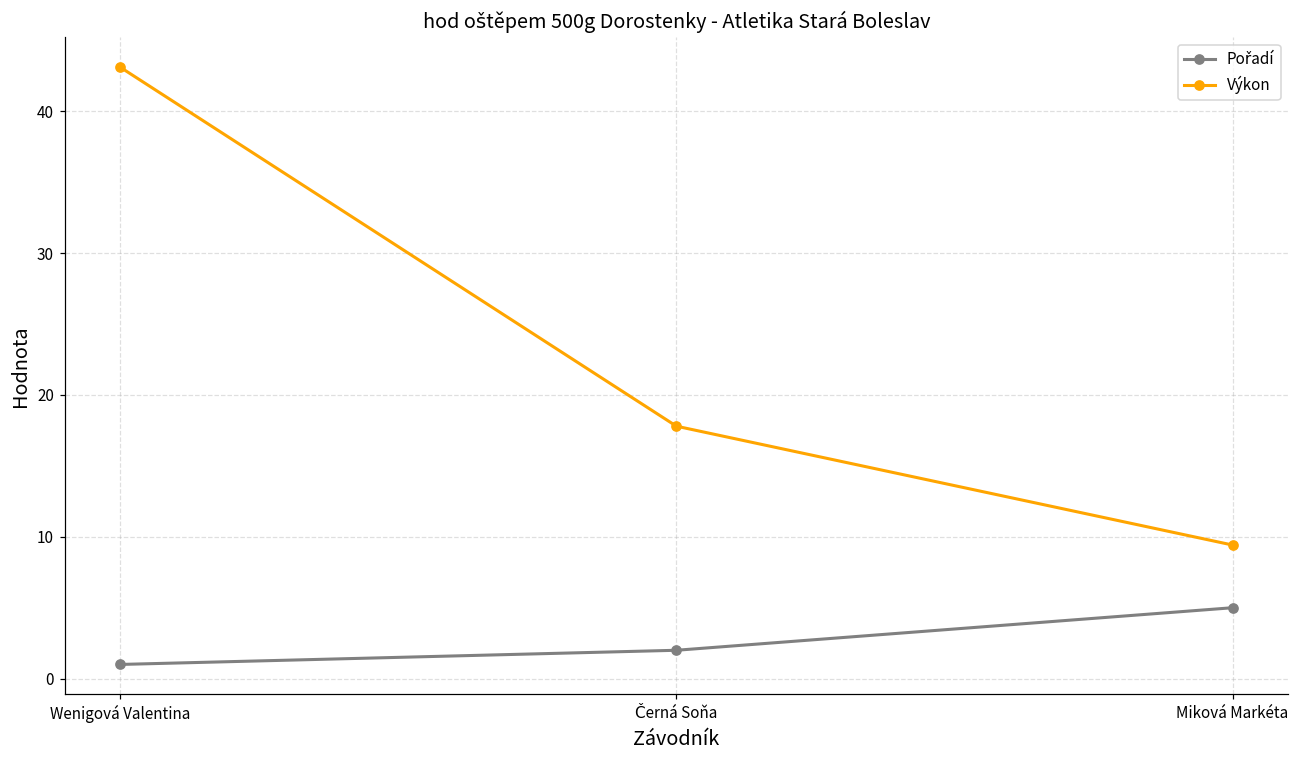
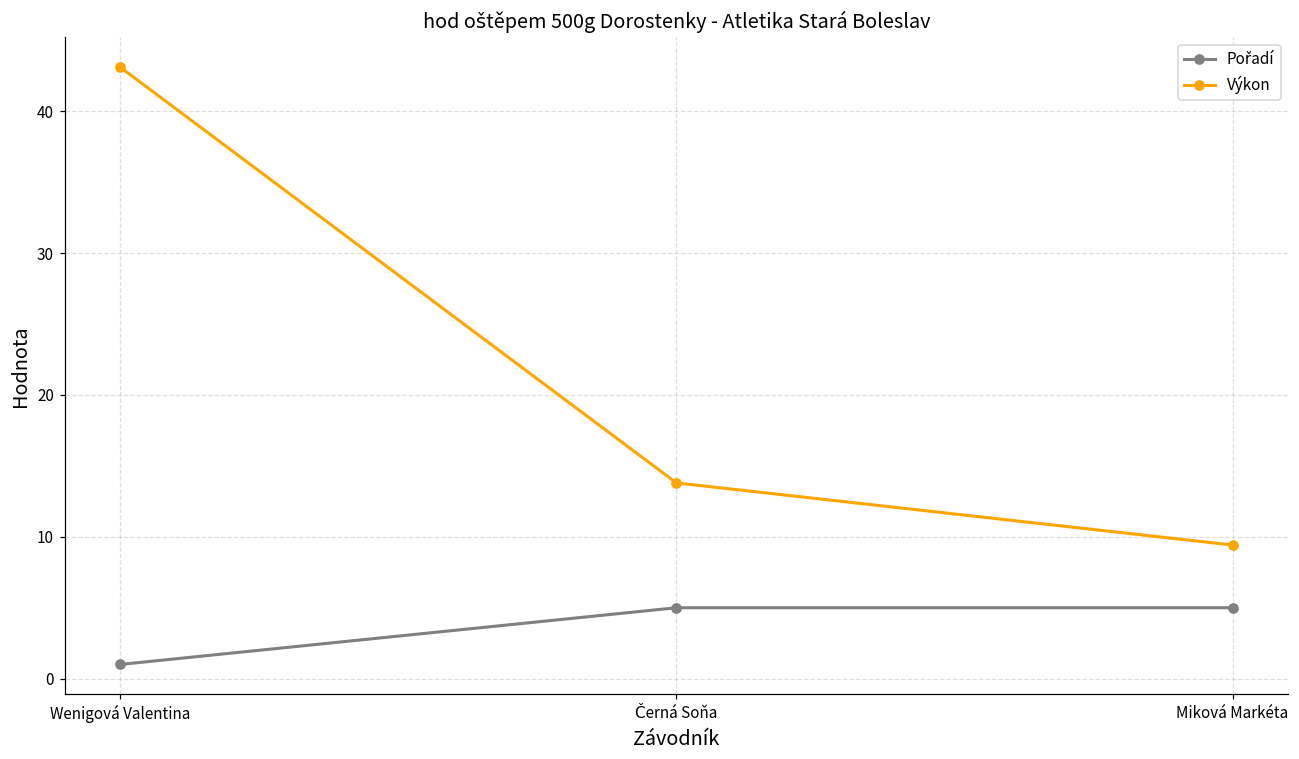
  {
    "Pořadí": {
      "Wenigová Valentina": 1,
-     "Černá Soňa": 2,
+     "Černá Soňa": 5,
      "Miková Markéta": 5
    },
    "Výkon": {
      "Wenigová Valentina": 43.1,
-     "Černá Soňa": 17.8,
+     "Černá Soňa": 13.8,
      "Miková Markéta": 9.4
    }
  }
